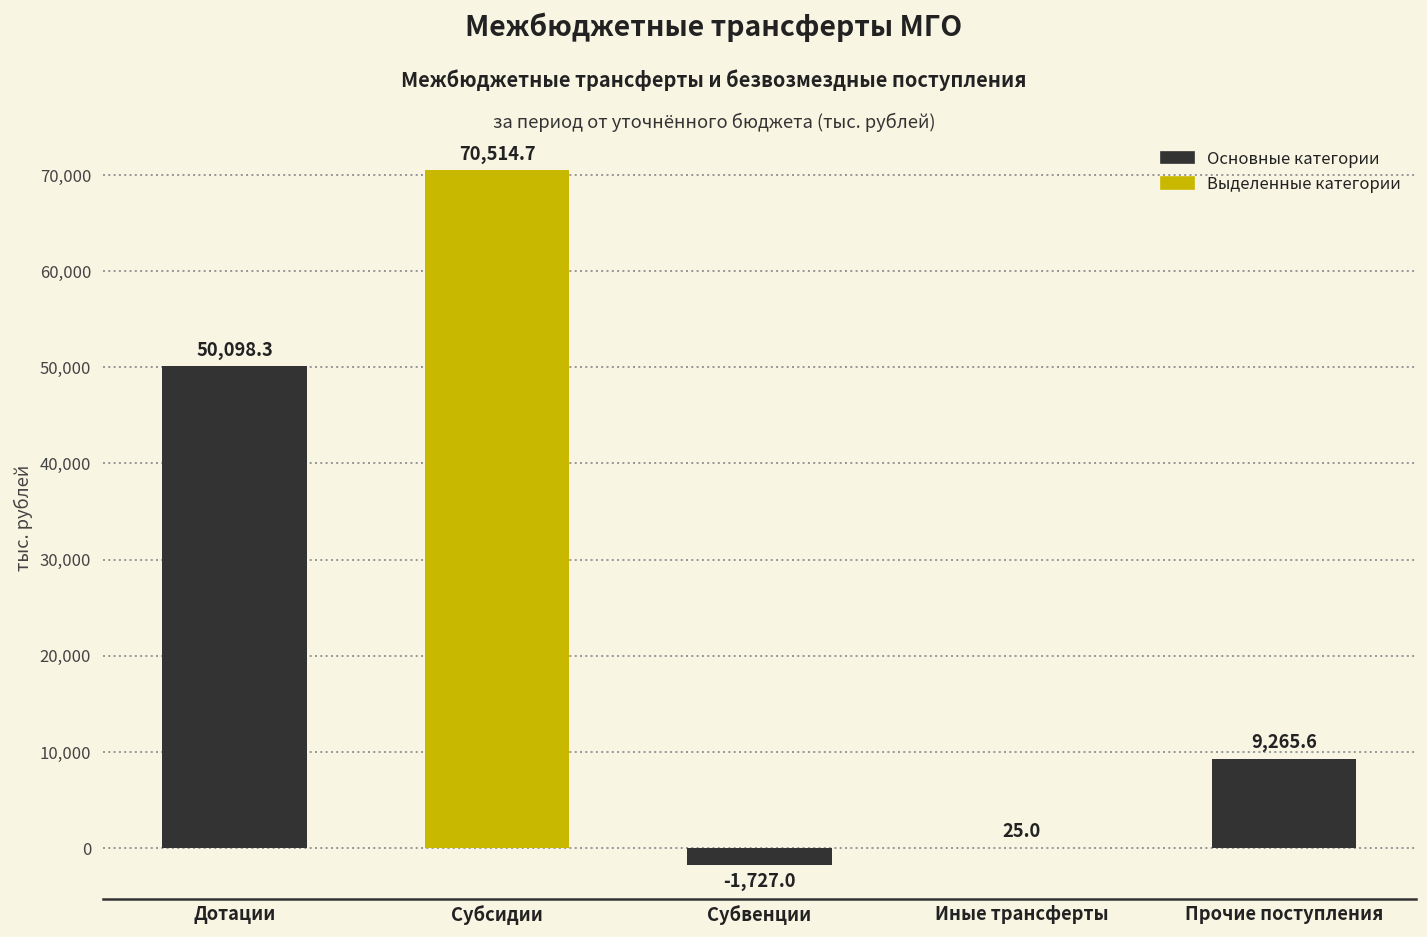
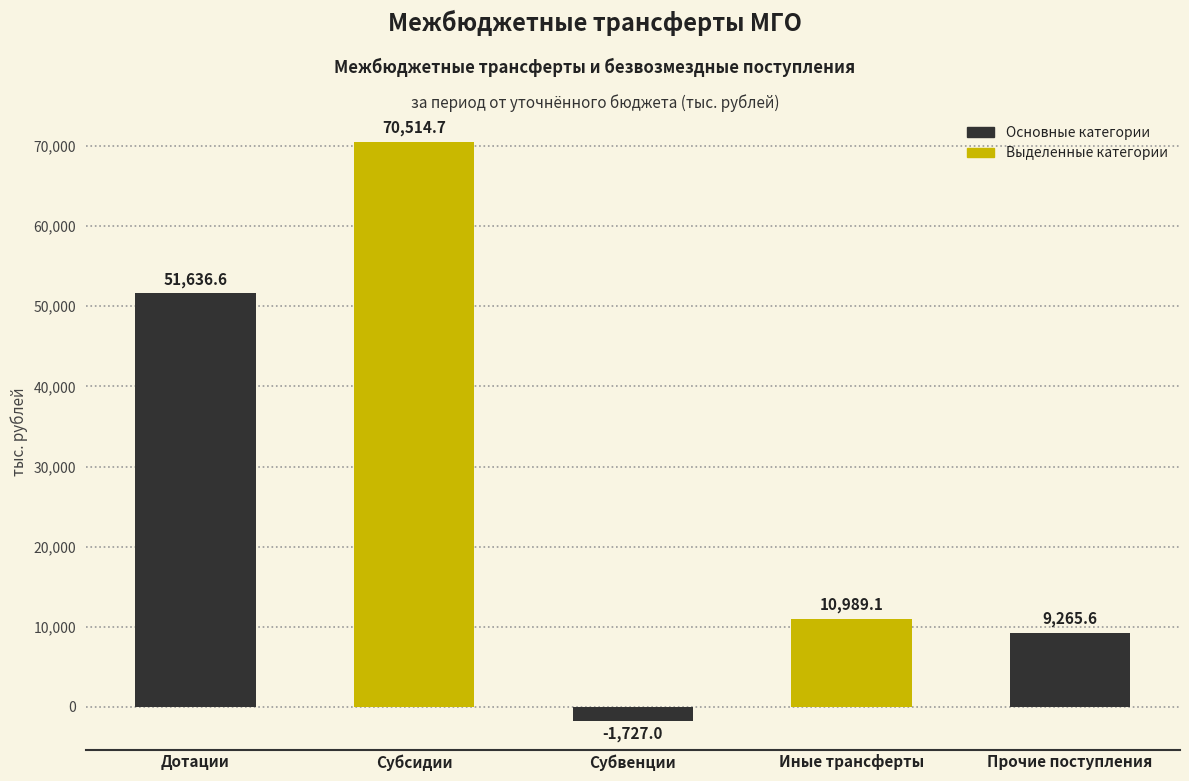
  {
-   "Дотации": "50,098.3",
+   "Дотации": "51,636.6",
    "Субсидии": "70,514.7",
    "Субвенции": "-1,727.0",
-   "Иные трансферты": "25.0",
+   "Иные трансферты": "10,989.1",
    "Прочие поступления": "9,265.6"
  }
